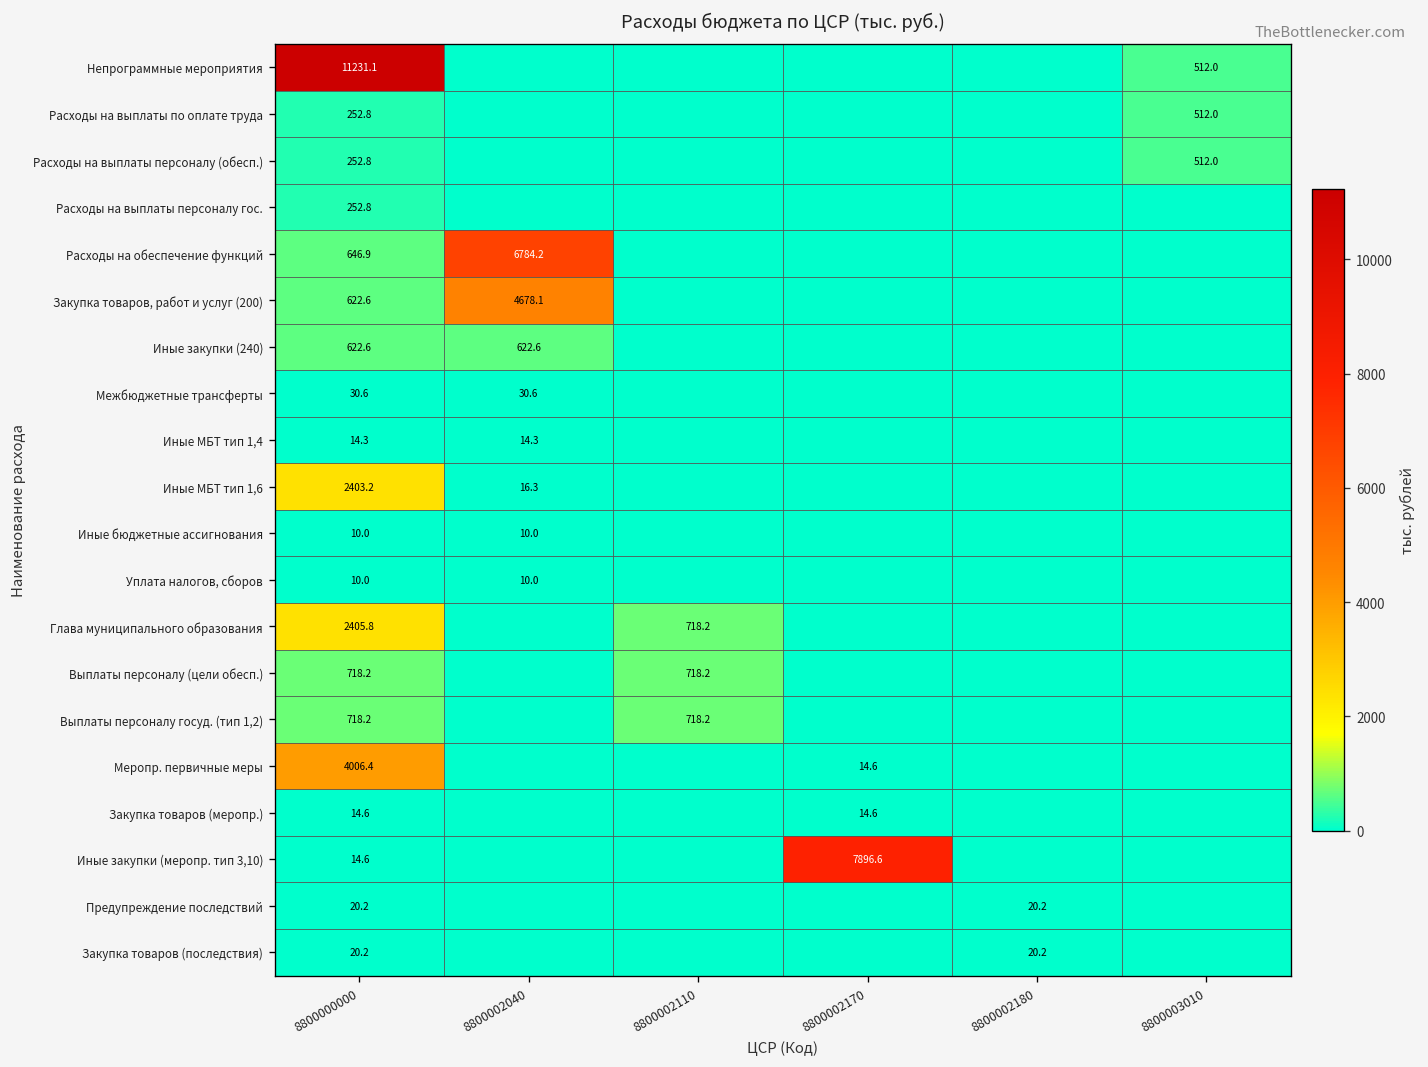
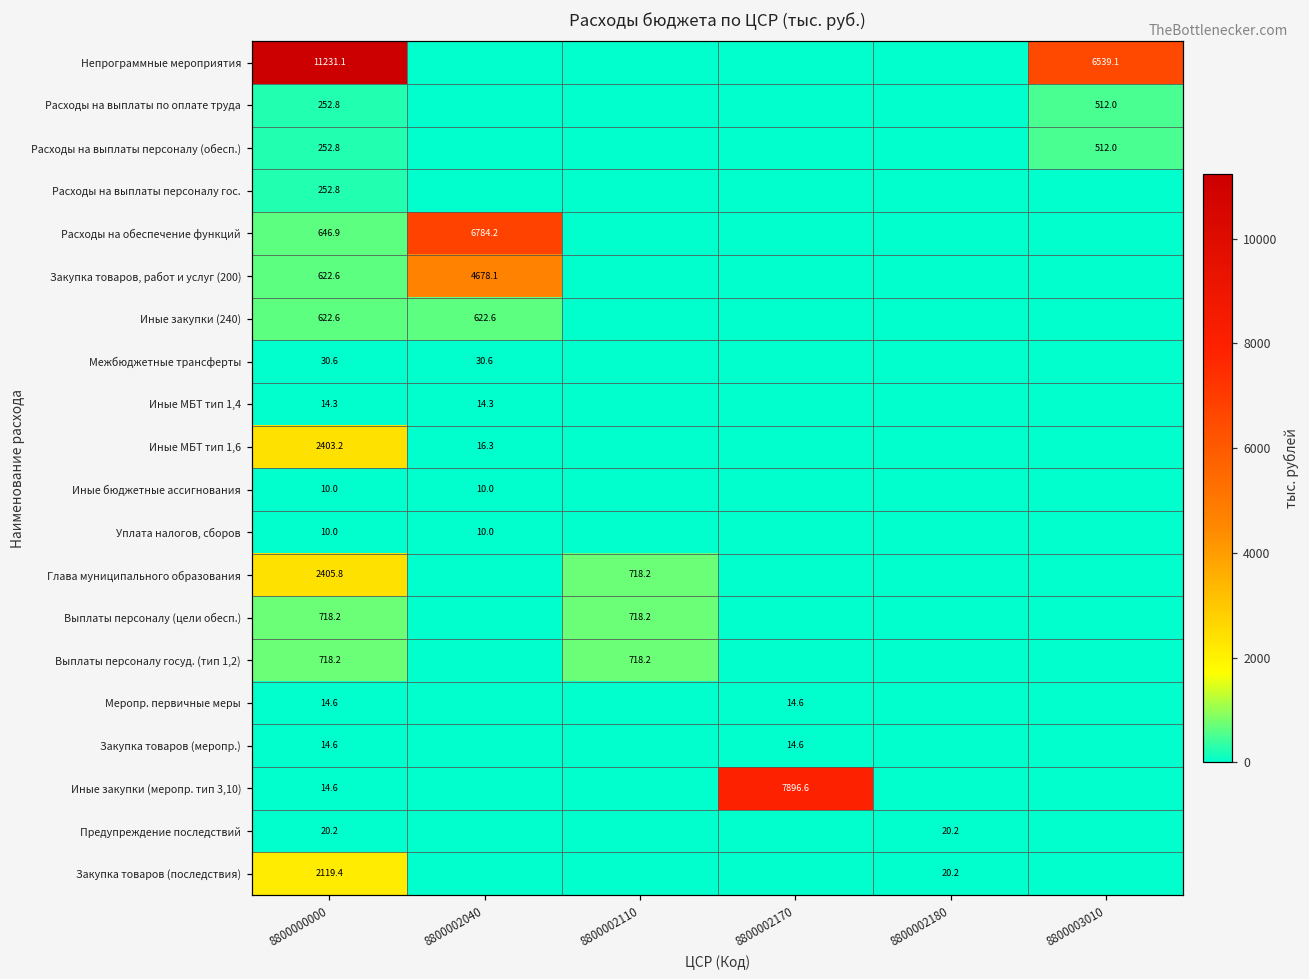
  {
    "Непрограммные мероприятия": {
      "8800000000": 11231.1,
-     "8800003010": 512.0
+     "8800003010": 6539.1
    },
    "Расходы на выплаты по оплате труда": {
      "8800000000": 252.8,
      "8800003010": 512.0
    },
    "Расходы на выплаты персоналу (обесп.)": {
      "8800000000": 252.8,
      "8800003010": 512.0
    },
    "Расходы на выплаты персоналу гос.": {
      "8800000000": 252.8
    },
    "Расходы на обеспечение функций": {
      "8800000000": 646.9,
      "8800002040": 6784.2
    },
    "Закупка товаров, работ и услуг (200)": {
      "8800000000": 622.6,
      "8800002040": 4678.1
    },
    "Иные закупки (240)": {
      "8800000000": 622.6,
      "8800002040": 622.6
    },
    "Межбюджетные трансферты": {
      "8800000000": 30.6,
      "8800002040": 30.6
    },
    "Иные МБТ тип 1,4": {
      "8800000000": 14.3,
      "8800002040": 14.3
    },
    "Иные МБТ тип 1,6": {
      "8800000000": 2403.2,
      "8800002040": 16.3
    },
    "Иные бюджетные ассигнования": {
      "8800000000": 10.0,
      "8800002040": 10.0
    },
    "Уплата налогов, сборов": {
      "8800000000": 10.0,
      "8800002040": 10.0
    },
    "Глава муниципального образования": {
      "8800000000": 2405.8,
      "8800002110": 718.2
    },
    "Выплаты персоналу (цели обесп.)": {
      "8800000000": 718.2,
      "8800002110": 718.2
    },
    "Выплаты персоналу госуд. (тип 1,2)": {
      "8800000000": 718.2,
      "8800002110": 718.2
    },
    "Меропр. первичные меры": {
-     "8800000000": 4006.4,
+     "8800000000": 14.6,
      "8800002170": 14.6
    },
    "Закупка товаров (меропр.)": {
      "8800000000": 14.6,
      "8800002170": 14.6
    },
    "Иные закупки (меропр. тип 3,10)": {
      "8800000000": 14.6,
      "8800002170": 7896.6
    },
    "Предупреждение последствий": {
      "8800000000": 20.2,
      "8800002180": 20.2
    },
    "Закупка товаров (последствия)": {
-     "8800000000": 20.2,
+     "8800000000": 2119.4,
      "8800002180": 20.2
    }
  }
